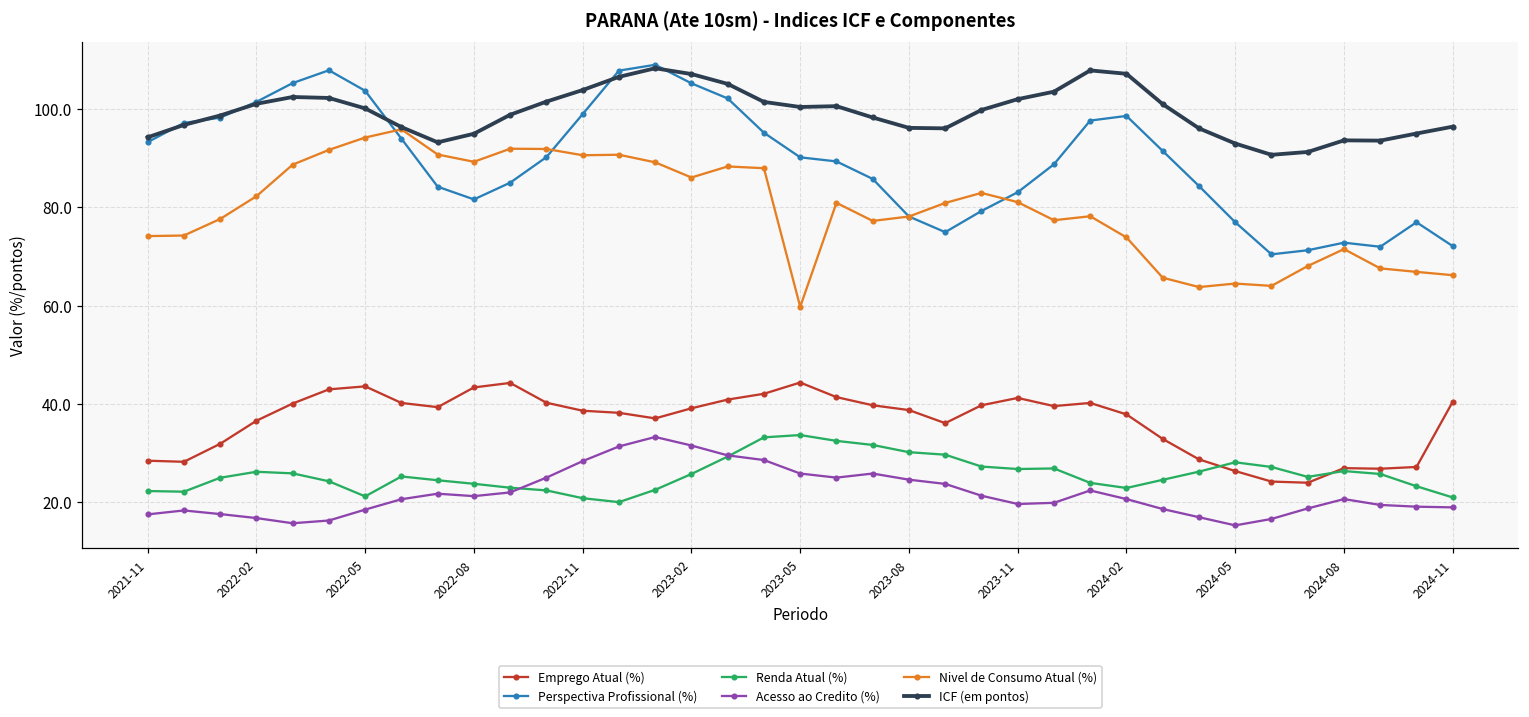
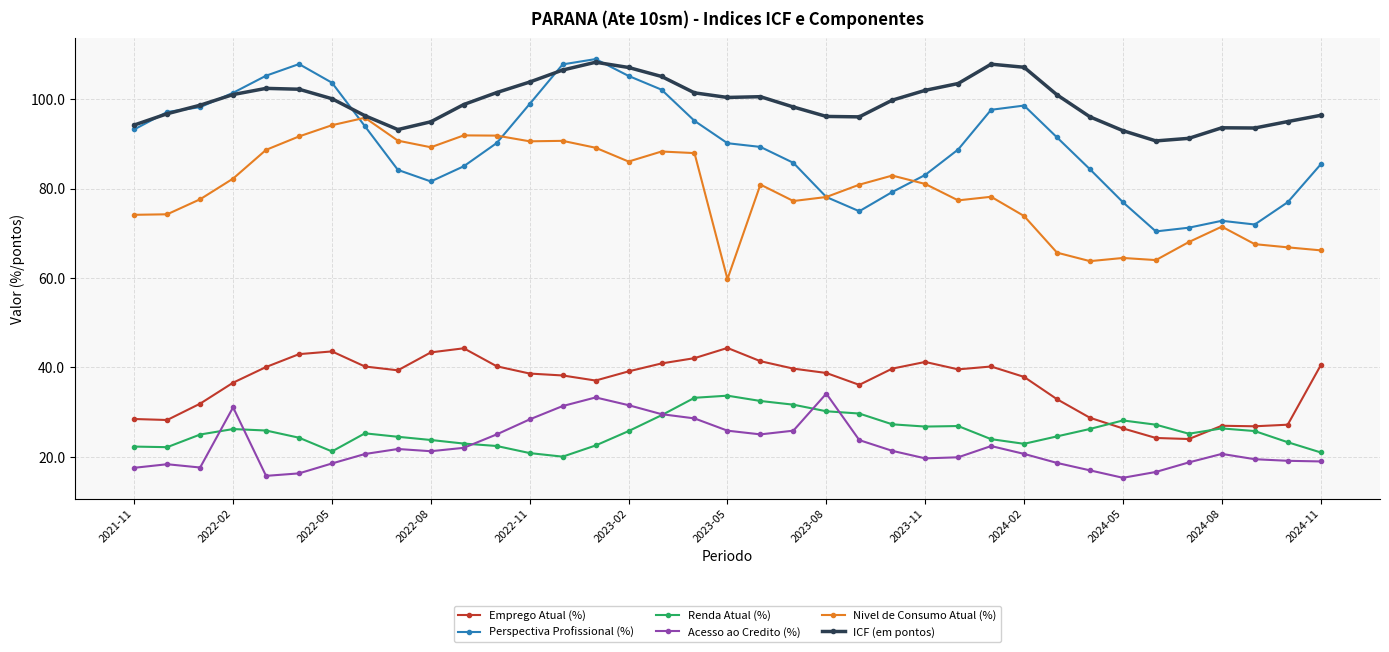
  {
    "Emprego Atual (%)": {
      "2021-11": 28,
      "2022-02": 37,
      "2022-05": 44,
      "2022-08": 43,
      "2022-11": 39,
      "2023-02": 39,
      "2023-05": 44,
      "2023-08": 39,
      "2023-11": 41,
      "2024-02": 38,
      "2024-05": 26,
      "2024-08": 27,
      "2024-11": 40
    },
    "Perspectiva Profissional (%)": {
      "2021-11": 93,
      "2022-05": 104,
      "2022-08": 82,
      "2022-11": 99,
      "2023-02": 105,
      "2023-05": 90,
      "2023-11": 83,
      "2024-02": 99,
      "2024-05": 77,
      "2024-08": 73,
-     "2024-11": 72
+     "2024-11": 85
    },
    "Renda Atual (%)": {
      "2021-11": 22,
      "2022-02": 26,
      "2022-05": 21,
      "2022-08": 24,
      "2022-11": 21,
      "2023-02": 26,
      "2023-05": 34,
      "2023-08": 30,
      "2023-11": 27,
      "2024-02": 23,
      "2024-05": 28,
      "2024-08": 26,
      "2024-11": 21
    },
    "Acesso ao Credito (%)": {
      "2021-11": 18,
-     "2022-02": 17,
+     "2022-02": 31,
      "2022-05": 19,
      "2022-08": 21,
      "2022-11": 28,
      "2023-02": 32,
      "2023-05": 26,
-     "2023-08": 25,
+     "2023-08": 34,
      "2023-11": 20,
      "2024-02": 21,
      "2024-05": 15,
      "2024-08": 21,
      "2024-11": 19
    },
    "Nivel de Consumo Atual (%)": {
      "2021-11": 74,
      "2022-02": 82,
      "2022-05": 94,
      "2022-08": 89,
      "2022-11": 91,
      "2023-02": 86,
      "2023-05": 60,
      "2023-11": 81,
      "2024-02": 74,
      "2024-05": 64,
      "2024-08": 71,
      "2024-11": 66
    },
    "ICF (em pontos)": {
      "2021-11": 94,
      "2022-05": 100,
      "2022-08": 95,
      "2022-11": 104,
      "2023-02": 107,
      "2023-05": 100,
      "2023-08": 96,
      "2023-11": 102,
      "2024-02": 107,
      "2024-05": 93,
      "2024-08": 94,
      "2024-11": 96
    }
  }
